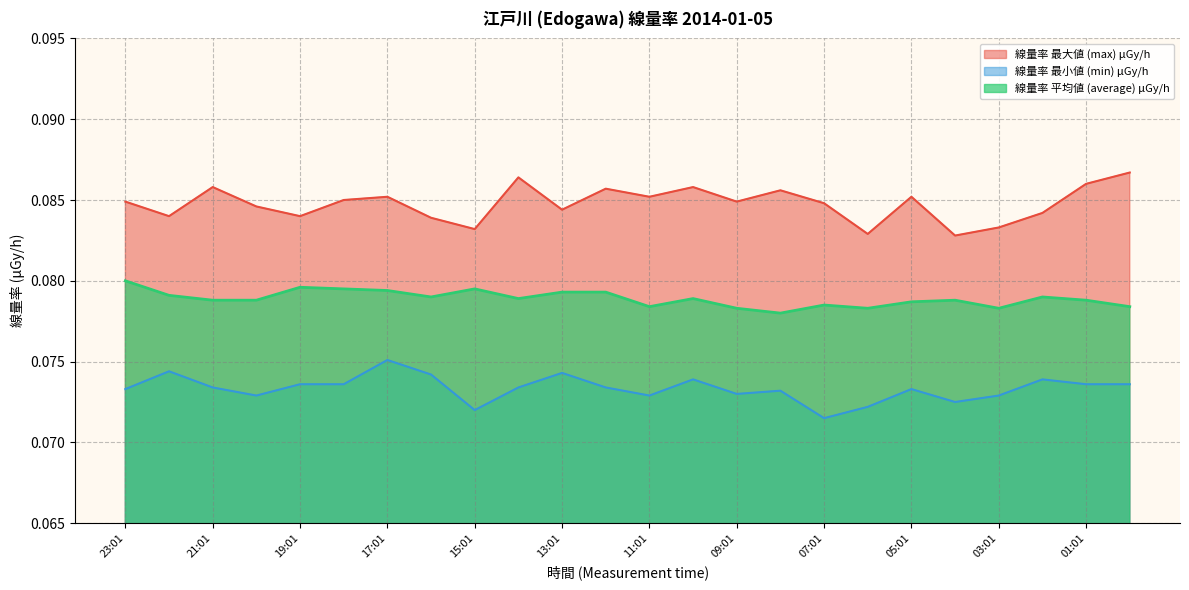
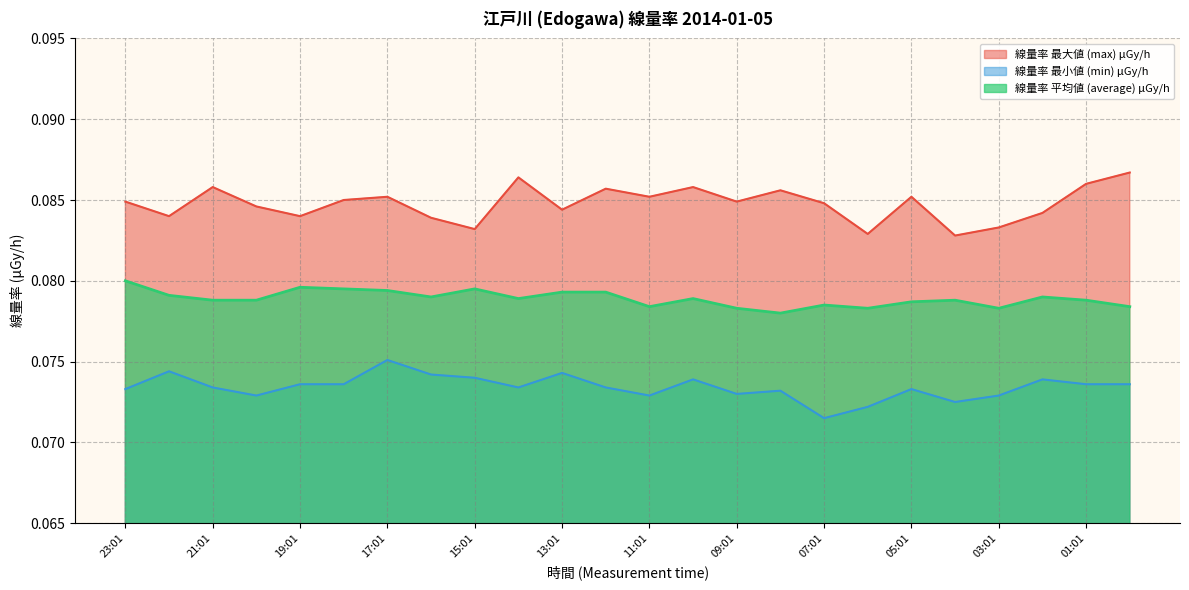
  {
    "線量率 最大値 (max) μGy/h": {
      "23:01": 0.085,
      "21:01": 0.0858,
      "19:01": 0.084,
      "17:01": 0.0852,
      "15:01": 0.0832,
      "13:01": 0.0844,
      "11:01": 0.0852,
      "09:01": 0.085,
      "07:01": 0.0848,
      "05:01": 0.0852,
      "03:01": 0.0833,
      "01:01": 0.086
    },
    "線量率 最小値 (min) μGy/h": {
      "23:01": 0.0733,
      "21:01": 0.0734,
      "19:01": 0.0736,
      "17:01": 0.075,
-     "15:01": 0.072,
+     "15:01": 0.074,
      "13:01": 0.0743,
      "11:01": 0.073,
      "09:01": 0.073,
      "07:01": 0.0715,
      "05:01": 0.0733,
      "03:01": 0.073,
      "01:01": 0.0736
    },
    "線量率 平均値 (average) μGy/h": {
      "23:01": 0.080,
      "21:01": 0.0788,
      "19:01": 0.0796,
      "17:01": 0.0794,
      "15:01": 0.0795,
      "13:01": 0.0793,
      "11:01": 0.0784,
      "09:01": 0.0783,
      "07:01": 0.0785,
      "05:01": 0.0787,
      "03:01": 0.0783,
      "01:01": 0.0788
    }
  }
